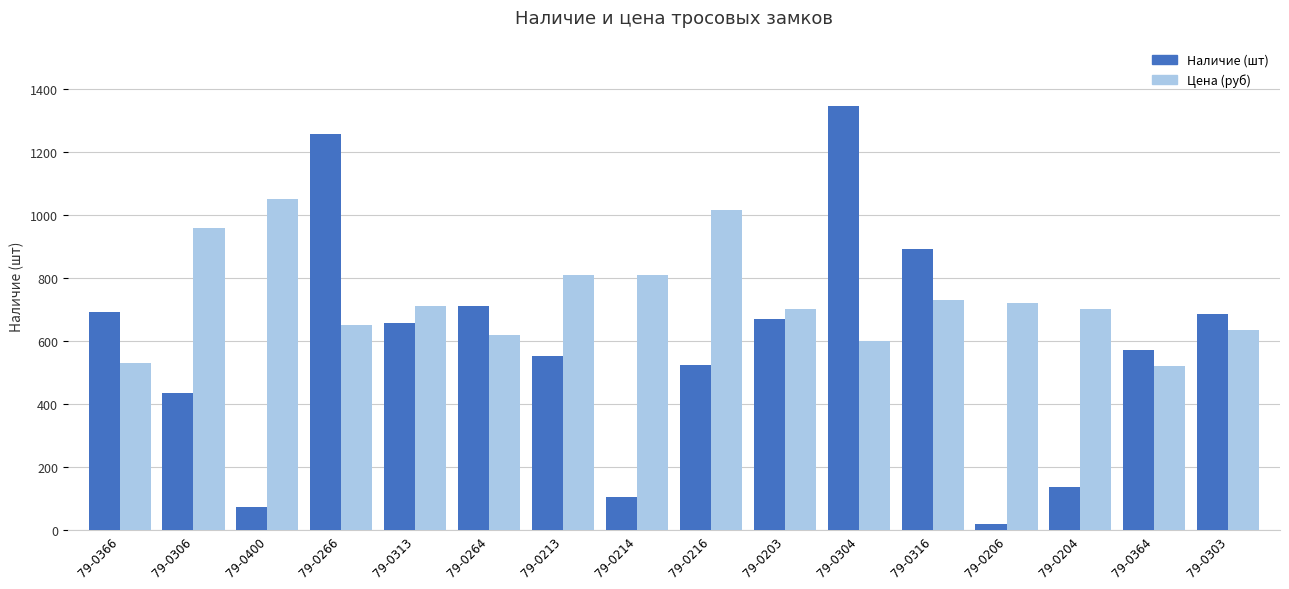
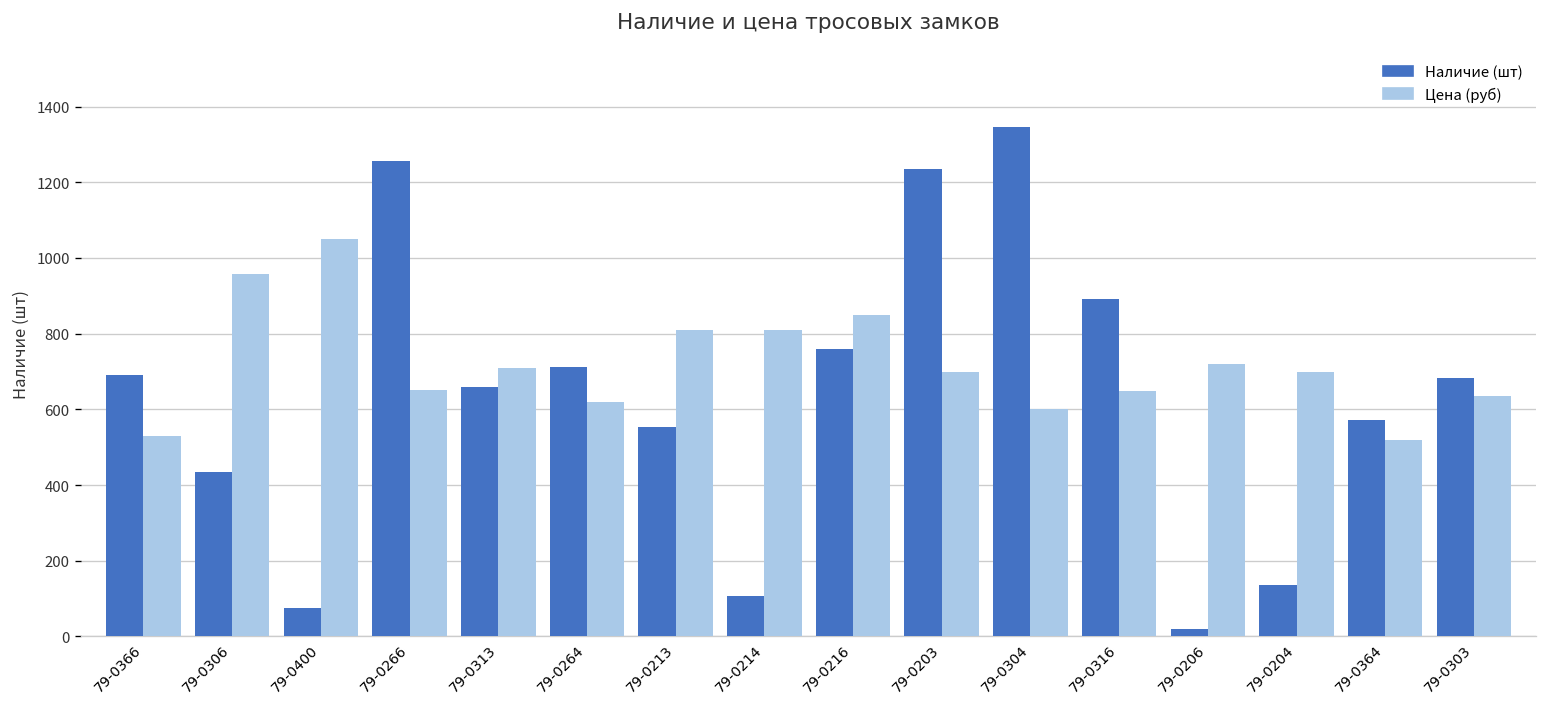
  {
    "Наличие (шт)": {
      "79-0366": 690,
      "79-0306": 440,
      "79-0400": 70,
      "79-0266": 1260,
      "79-0313": 660,
      "79-0264": 710,
      "79-0213": 550,
      "79-0214": 110,
-     "79-0216": 530,
-     "79-0203": 670,
+     "79-0216": 760,
+     "79-0203": 1230,
      "79-0304": 1350,
      "79-0316": 890,
      "79-0206": 20,
      "79-0204": 140,
      "79-0364": 570,
      "79-0303": 680
    },
    "Цена (руб)": {
      "79-0366": 530,
      "79-0306": 960,
      "79-0400": 1050,
      "79-0266": 650,
      "79-0313": 710,
      "79-0264": 620,
      "79-0213": 810,
      "79-0214": 810,
-     "79-0216": 1020,
+     "79-0216": 850,
      "79-0203": 700,
      "79-0304": 600,
-     "79-0316": 730,
+     "79-0316": 650,
      "79-0206": 720,
      "79-0204": 700,
      "79-0364": 520,
      "79-0303": 640
    }
  }
